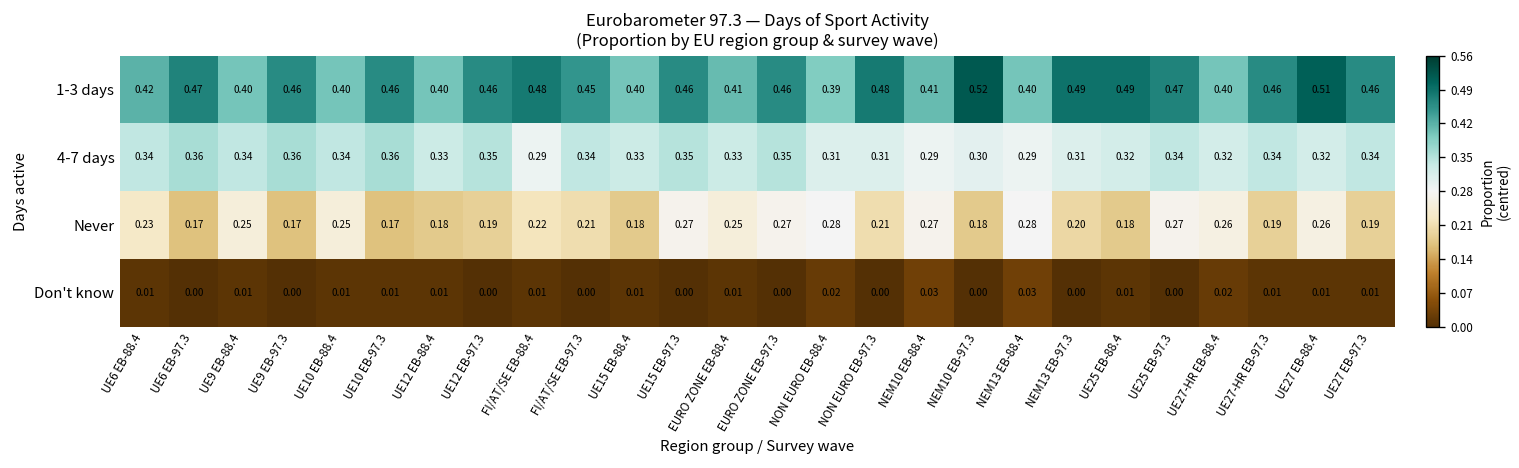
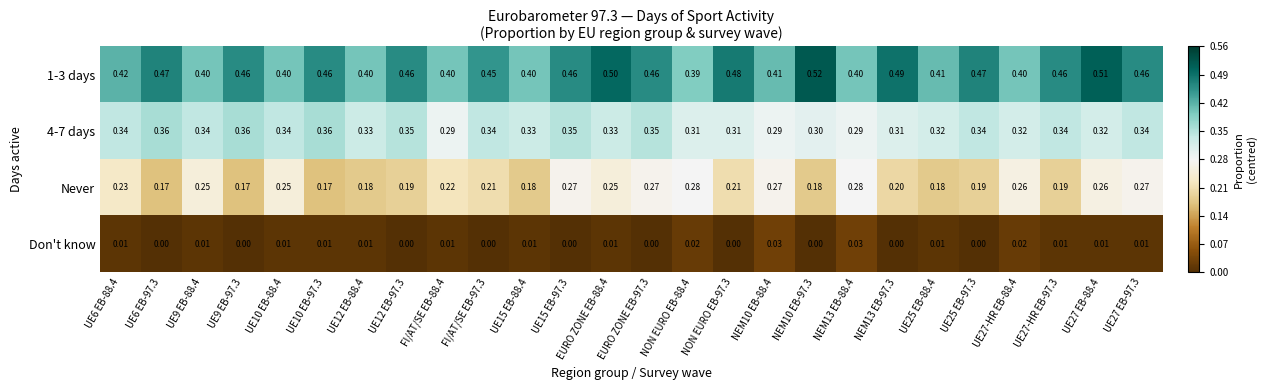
  {
    "1-3 days": {
      "UE6 EB-88.4": 0.42,
      "UE6 EB-97.3": 0.47,
      "UE9 EB-88.4": 0.40,
      "UE9 EB-97.3": 0.46,
      "UE10 EB-88.4": 0.40,
      "UE10 EB-97.3": 0.46,
      "UE12 EB-88.4": 0.40,
      "UE12 EB-97.3": 0.46,
-     "FI/AT/SE EB-88.4": 0.48,
+     "FI/AT/SE EB-88.4": 0.40,
      "FI/AT/SE EB-97.3": 0.45,
      "UE15 EB-88.4": 0.40,
      "UE15 EB-97.3": 0.46,
-     "EURO ZONE EB-88.4": 0.41,
+     "EURO ZONE EB-88.4": 0.50,
      "EURO ZONE EB-97.3": 0.46,
      "NON EURO EB-88.4": 0.39,
      "NON EURO EB-97.3": 0.48,
      "NEM10 EB-88.4": 0.41,
      "NEM10 EB-97.3": 0.52,
      "NEM13 EB-88.4": 0.40,
      "NEM13 EB-97.3": 0.49,
-     "UE25 EB-88.4": 0.49,
+     "UE25 EB-88.4": 0.41,
      "UE25 EB-97.3": 0.47,
      "UE27-HR EB-88.4": 0.40,
      "UE27-HR EB-97.3": 0.46,
      "UE27 EB-88.4": 0.51,
      "UE27 EB-97.3": 0.46
    },
    "4-7 days": {
      "UE6 EB-88.4": 0.34,
      "UE6 EB-97.3": 0.36,
      "UE9 EB-88.4": 0.34,
      "UE9 EB-97.3": 0.36,
      "UE10 EB-88.4": 0.34,
      "UE10 EB-97.3": 0.36,
      "UE12 EB-88.4": 0.33,
      "UE12 EB-97.3": 0.35,
      "FI/AT/SE EB-88.4": 0.29,
      "FI/AT/SE EB-97.3": 0.34,
      "UE15 EB-88.4": 0.33,
      "UE15 EB-97.3": 0.35,
      "EURO ZONE EB-88.4": 0.33,
      "EURO ZONE EB-97.3": 0.35,
      "NON EURO EB-88.4": 0.31,
      "NON EURO EB-97.3": 0.31,
      "NEM10 EB-88.4": 0.29,
      "NEM10 EB-97.3": 0.30,
      "NEM13 EB-88.4": 0.29,
      "NEM13 EB-97.3": 0.31,
      "UE25 EB-88.4": 0.32,
      "UE25 EB-97.3": 0.34,
      "UE27-HR EB-88.4": 0.32,
      "UE27-HR EB-97.3": 0.34,
      "UE27 EB-88.4": 0.32,
      "UE27 EB-97.3": 0.34
    },
    "Never": {
      "UE6 EB-88.4": 0.23,
      "UE6 EB-97.3": 0.17,
      "UE9 EB-88.4": 0.25,
      "UE9 EB-97.3": 0.17,
      "UE10 EB-88.4": 0.25,
      "UE10 EB-97.3": 0.17,
      "UE12 EB-88.4": 0.18,
      "UE12 EB-97.3": 0.19,
      "FI/AT/SE EB-88.4": 0.22,
      "FI/AT/SE EB-97.3": 0.21,
      "UE15 EB-88.4": 0.18,
      "UE15 EB-97.3": 0.27,
      "EURO ZONE EB-88.4": 0.25,
      "EURO ZONE EB-97.3": 0.27,
      "NON EURO EB-88.4": 0.28,
      "NON EURO EB-97.3": 0.21,
      "NEM10 EB-88.4": 0.27,
      "NEM10 EB-97.3": 0.18,
      "NEM13 EB-88.4": 0.28,
      "NEM13 EB-97.3": 0.20,
      "UE25 EB-88.4": 0.18,
-     "UE25 EB-97.3": 0.27,
+     "UE25 EB-97.3": 0.19,
      "UE27-HR EB-88.4": 0.26,
      "UE27-HR EB-97.3": 0.19,
      "UE27 EB-88.4": 0.26,
-     "UE27 EB-97.3": 0.19
+     "UE27 EB-97.3": 0.27
    },
    "Don't know": {
      "UE6 EB-88.4": 0.01,
      "UE6 EB-97.3": 0.00,
      "UE9 EB-88.4": 0.01,
      "UE9 EB-97.3": 0.00,
      "UE10 EB-88.4": 0.01,
      "UE10 EB-97.3": 0.01,
      "UE12 EB-88.4": 0.01,
      "UE12 EB-97.3": 0.00,
      "FI/AT/SE EB-88.4": 0.01,
      "FI/AT/SE EB-97.3": 0.00,
      "UE15 EB-88.4": 0.01,
      "UE15 EB-97.3": 0.00,
      "EURO ZONE EB-88.4": 0.01,
      "EURO ZONE EB-97.3": 0.00,
      "NON EURO EB-88.4": 0.02,
      "NON EURO EB-97.3": 0.00,
      "NEM10 EB-88.4": 0.03,
      "NEM10 EB-97.3": 0.00,
      "NEM13 EB-88.4": 0.03,
      "NEM13 EB-97.3": 0.00,
      "UE25 EB-88.4": 0.01,
      "UE25 EB-97.3": 0.00,
      "UE27-HR EB-88.4": 0.02,
      "UE27-HR EB-97.3": 0.01,
      "UE27 EB-88.4": 0.01,
      "UE27 EB-97.3": 0.01
    }
  }
